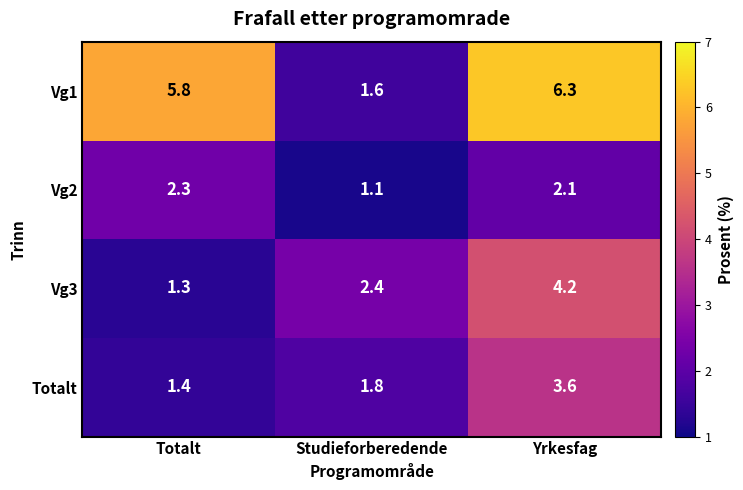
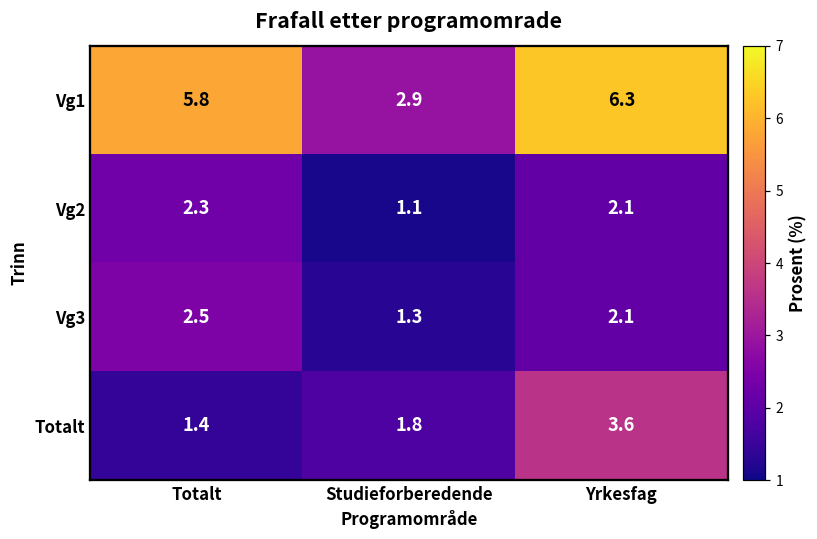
  {
    "Vg1": {
      "Totalt": 5.8,
-     "Studieforberedende": 1.6,
+     "Studieforberedende": 2.9,
      "Yrkesfag": 6.3
    },
    "Vg2": {
      "Totalt": 2.3,
      "Studieforberedende": 1.1,
      "Yrkesfag": 2.1
    },
    "Vg3": {
-     "Totalt": 1.3,
-     "Studieforberedende": 2.4,
-     "Yrkesfag": 4.2
+     "Totalt": 2.5,
+     "Studieforberedende": 1.3,
+     "Yrkesfag": 2.1
    },
    "Totalt": {
      "Totalt": 1.4,
      "Studieforberedende": 1.8,
      "Yrkesfag": 3.6
    }
  }
